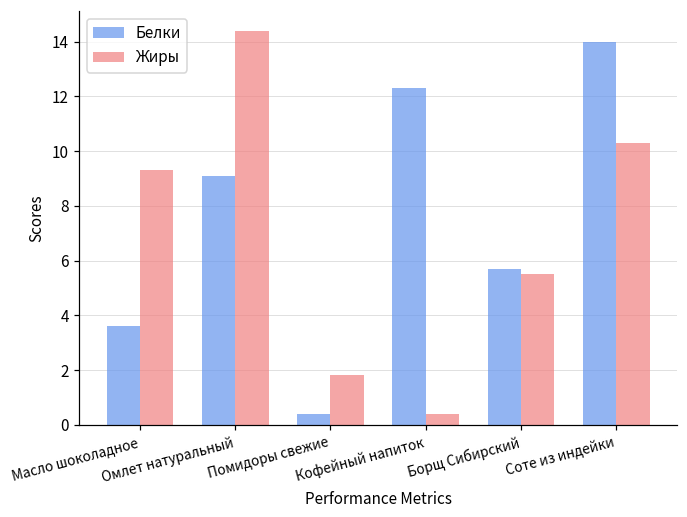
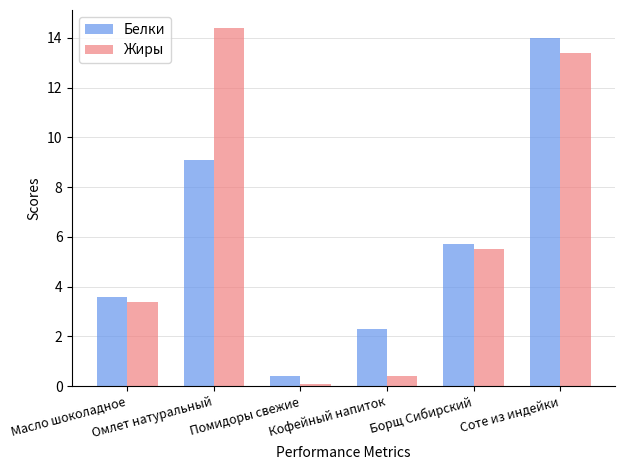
  {
    "Белки": {
      "Масло шоколадное": 3.6,
      "Омлет натуральный": 9.1,
      "Помидоры свежие": 0.4,
-     "Кофейный напиток": 12.3,
+     "Кофейный напиток": 2.3,
      "Борщ Сибирский": 5.7,
      "Соте из индейки": 14.0
    },
    "Жиры": {
-     "Масло шоколадное": 9.3,
+     "Масло шоколадное": 3.4,
      "Омлет натуральный": 14.4,
-     "Помидоры свежие": 1.8,
+     "Помидоры свежие": 0.1,
      "Кофейный напиток": 0.4,
      "Борщ Сибирский": 5.5,
-     "Соте из индейки": 10.3
+     "Соте из индейки": 13.4
    }
  }
